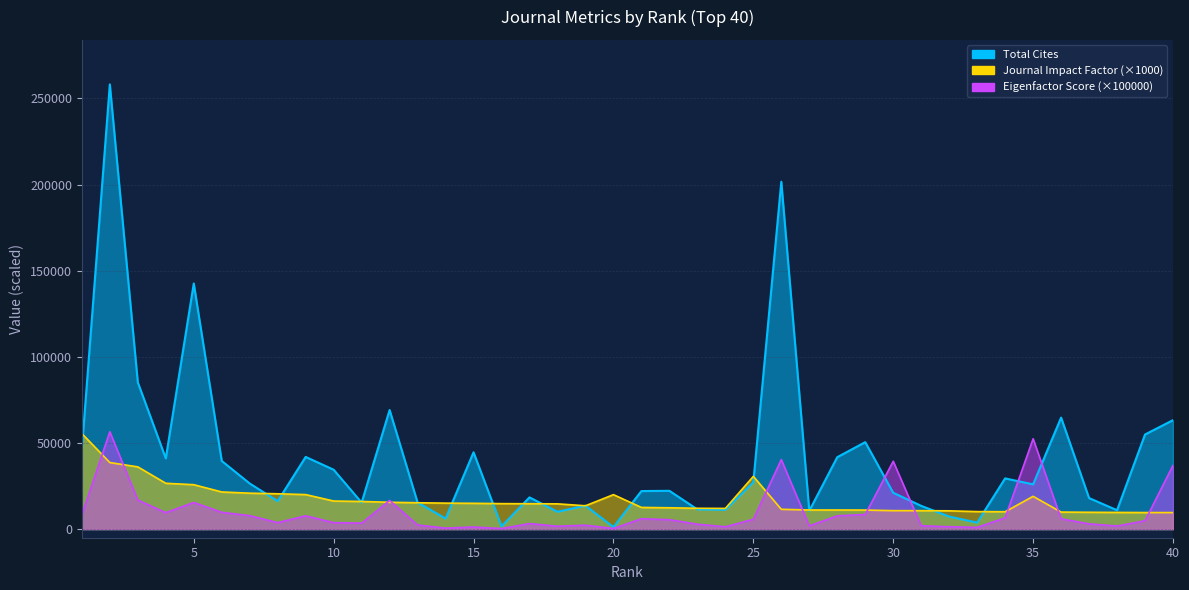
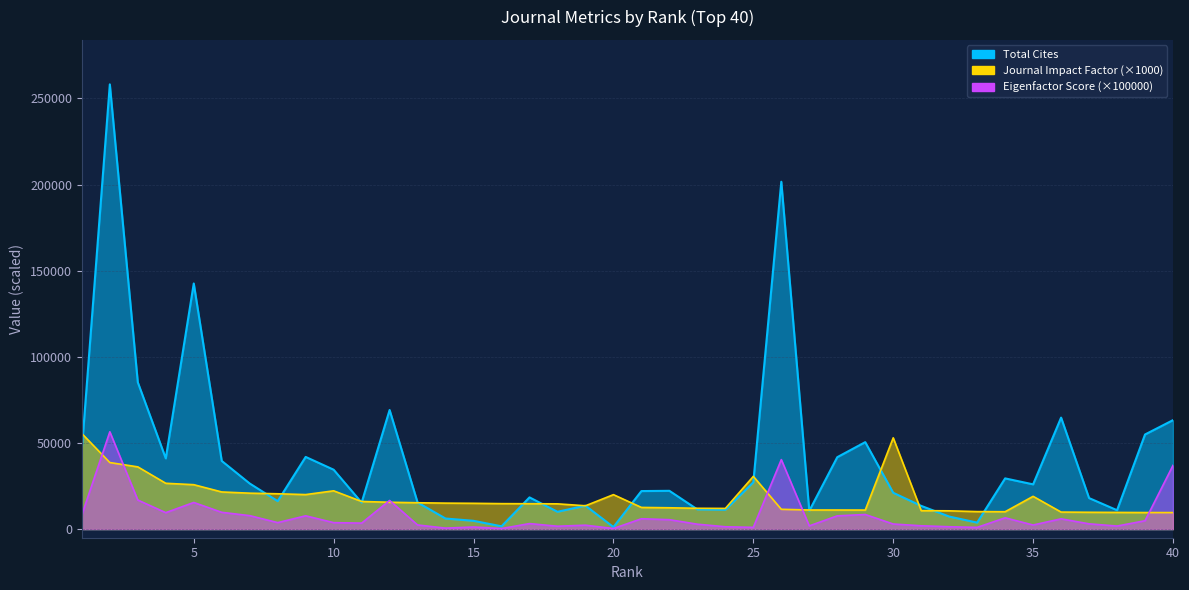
  {
    "Total Cites": {
      "5": 143000,
      "10": 34000,
-     "15": 45000,
+     "15": 5000,
      "25": 27000,
      "30": 21000,
      "35": 26000,
      "40": 63000
    },
    "Journal Impact Factor (×1000)": {
      "5": 26000,
-     "10": 16000,
+     "10": 22000,
      "15": 15000,
      "20": 20000,
      "25": 31000,
-     "30": 11000,
+     "30": 53000,
      "35": 19000,
      "40": 10000
    },
    "Eigenfactor Score (×100000)": {
      "5": 15000,
      "10": 4000,
      "15": 1000,
-     "25": 6000,
-     "30": 39000,
-     "35": 52000,
+     "25": 1000,
+     "30": 3000,
+     "35": 2000,
      "40": 37000
    }
  }
